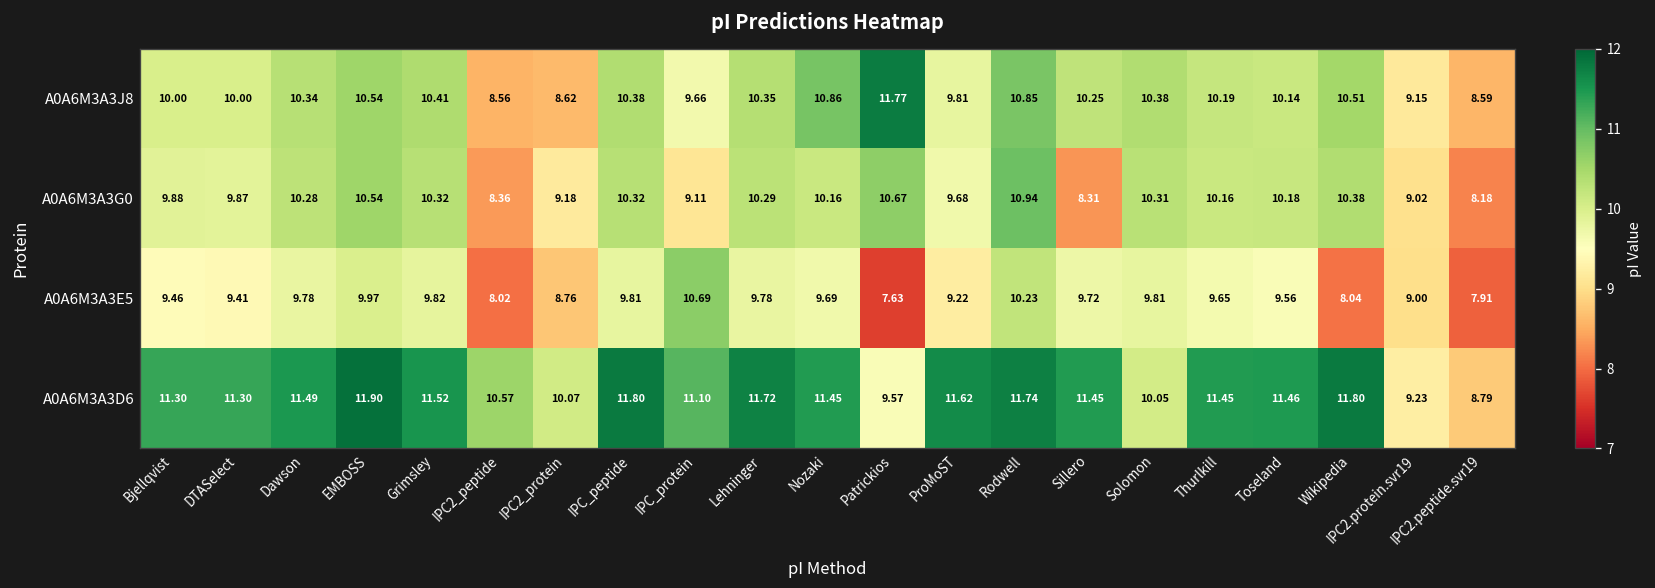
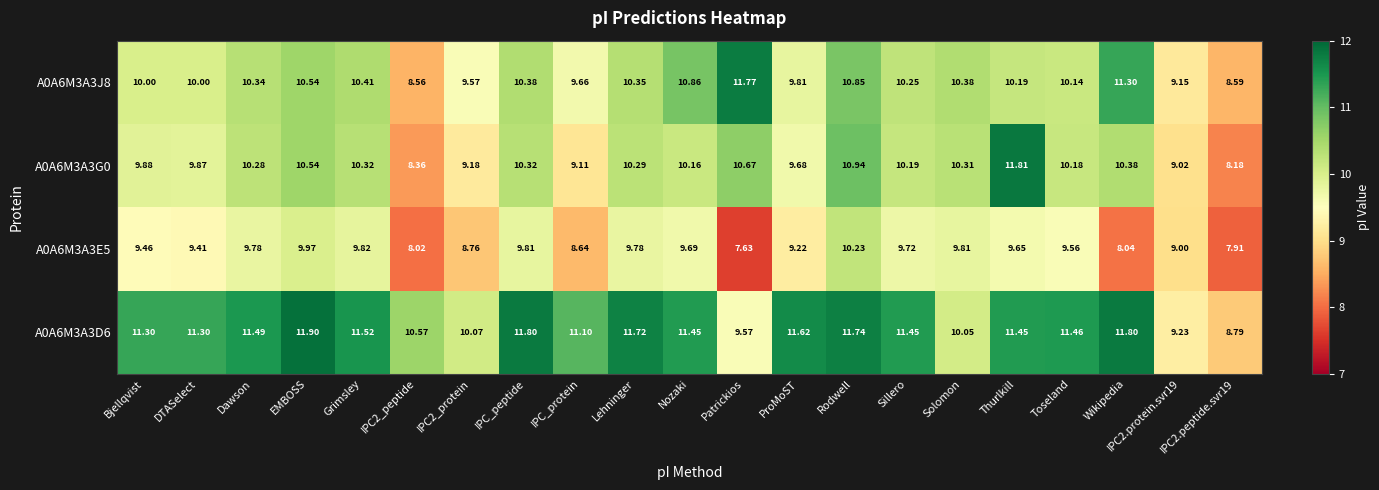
  {
    "A0A6M3A3J8": {
      "Bjellqvist": 10.00,
      "DTASelect": 10.00,
      "Dawson": 10.34,
      "EMBOSS": 10.54,
      "Grimsley": 10.41,
      "IPC2_peptide": 8.56,
-     "IPC2_protein": 8.62,
+     "IPC2_protein": 9.57,
      "IPC_peptide": 10.38,
      "IPC_protein": 9.66,
      "Lehninger": 10.35,
      "Nozaki": 10.86,
      "Patrickios": 11.77,
      "ProMoST": 9.81,
      "Rodwell": 10.85,
      "Sillero": 10.25,
      "Solomon": 10.38,
      "Thurlkill": 10.19,
      "Toseland": 10.14,
-     "Wikipedia": 10.51,
+     "Wikipedia": 11.30,
      "IPC2.protein.svr19": 9.15,
      "IPC2.peptide.svr19": 8.59
    },
    "A0A6M3A3G0": {
      "Bjellqvist": 9.88,
      "DTASelect": 9.87,
      "Dawson": 10.28,
      "EMBOSS": 10.54,
      "Grimsley": 10.32,
      "IPC2_peptide": 8.36,
      "IPC2_protein": 9.18,
      "IPC_peptide": 10.32,
      "IPC_protein": 9.11,
      "Lehninger": 10.29,
      "Nozaki": 10.16,
      "Patrickios": 10.67,
      "ProMoST": 9.68,
      "Rodwell": 10.94,
-     "Sillero": 8.31,
+     "Sillero": 10.19,
      "Solomon": 10.31,
-     "Thurlkill": 10.16,
+     "Thurlkill": 11.81,
      "Toseland": 10.18,
      "Wikipedia": 10.38,
      "IPC2.protein.svr19": 9.02,
      "IPC2.peptide.svr19": 8.18
    },
    "A0A6M3A3E5": {
      "Bjellqvist": 9.46,
      "DTASelect": 9.41,
      "Dawson": 9.78,
      "EMBOSS": 9.97,
      "Grimsley": 9.82,
      "IPC2_peptide": 8.02,
      "IPC2_protein": 8.76,
      "IPC_peptide": 9.81,
-     "IPC_protein": 10.69,
+     "IPC_protein": 8.64,
      "Lehninger": 9.78,
      "Nozaki": 9.69,
      "Patrickios": 7.63,
      "ProMoST": 9.22,
      "Rodwell": 10.23,
      "Sillero": 9.72,
      "Solomon": 9.81,
      "Thurlkill": 9.65,
      "Toseland": 9.56,
      "Wikipedia": 8.04,
      "IPC2.protein.svr19": 9.00,
      "IPC2.peptide.svr19": 7.91
    },
    "A0A6M3A3D6": {
      "Bjellqvist": 11.30,
      "DTASelect": 11.30,
      "Dawson": 11.49,
      "EMBOSS": 11.90,
      "Grimsley": 11.52,
      "IPC2_peptide": 10.57,
      "IPC2_protein": 10.07,
      "IPC_peptide": 11.80,
      "IPC_protein": 11.10,
      "Lehninger": 11.72,
      "Nozaki": 11.45,
      "Patrickios": 9.57,
      "ProMoST": 11.62,
      "Rodwell": 11.74,
      "Sillero": 11.45,
      "Solomon": 10.05,
      "Thurlkill": 11.45,
      "Toseland": 11.46,
      "Wikipedia": 11.80,
      "IPC2.protein.svr19": 9.23,
      "IPC2.peptide.svr19": 8.79
    }
  }
